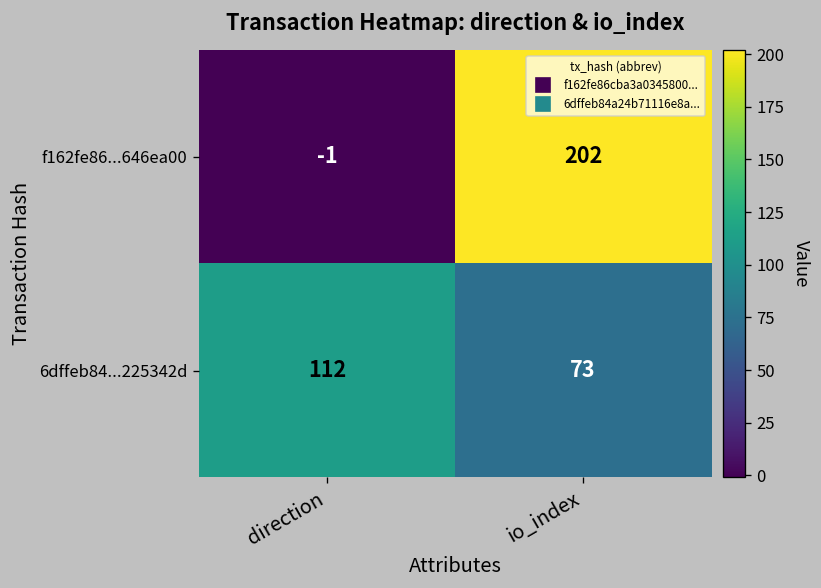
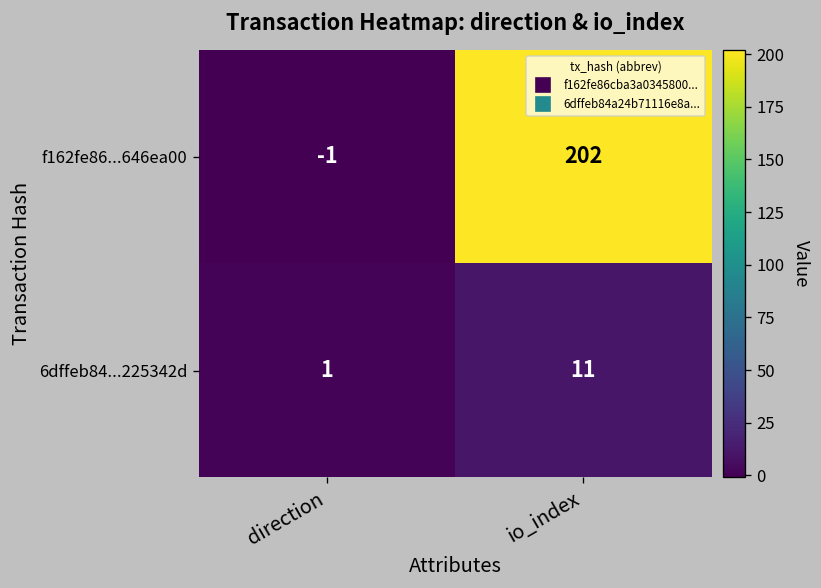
  {
    "f162fe86...646ea00": {
      "direction": -1,
      "io_index": 202
    },
    "6dffeb84...225342d": {
-     "direction": 112,
-     "io_index": 73
+     "direction": 1,
+     "io_index": 11
    }
  }
